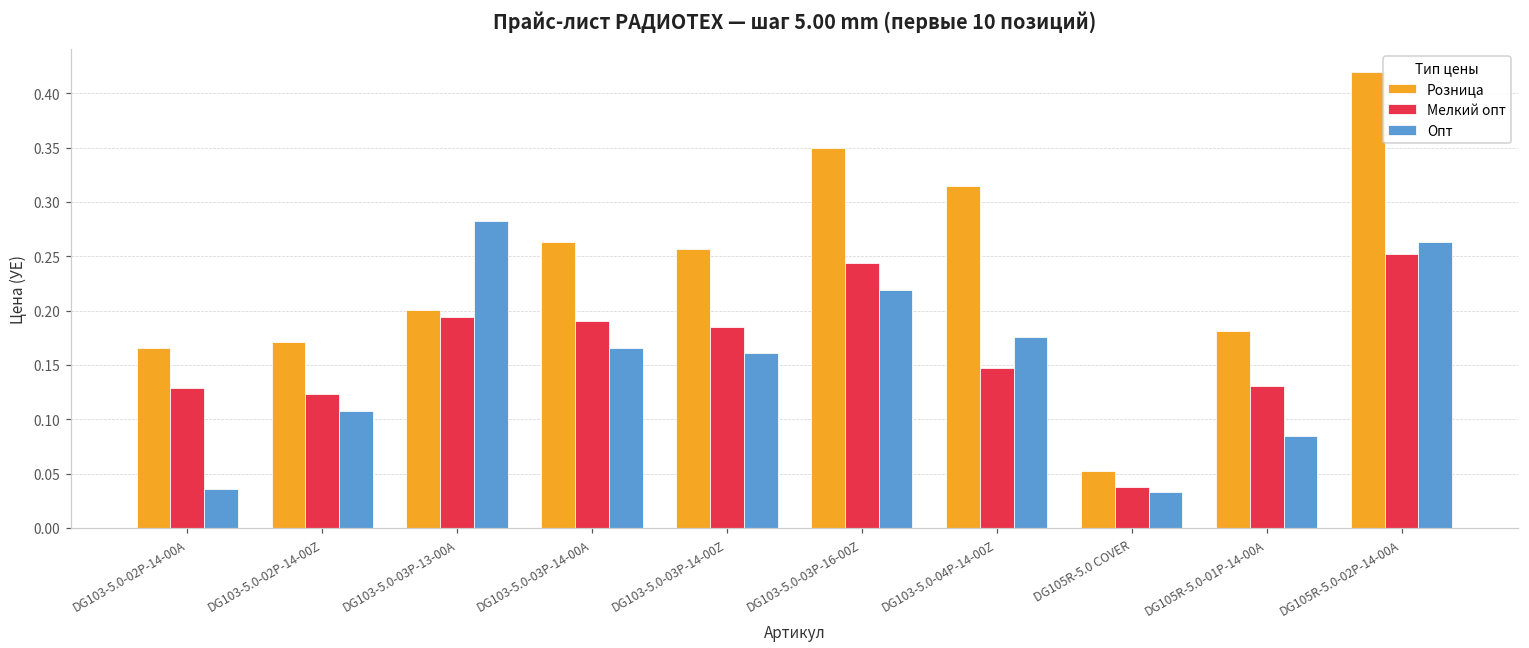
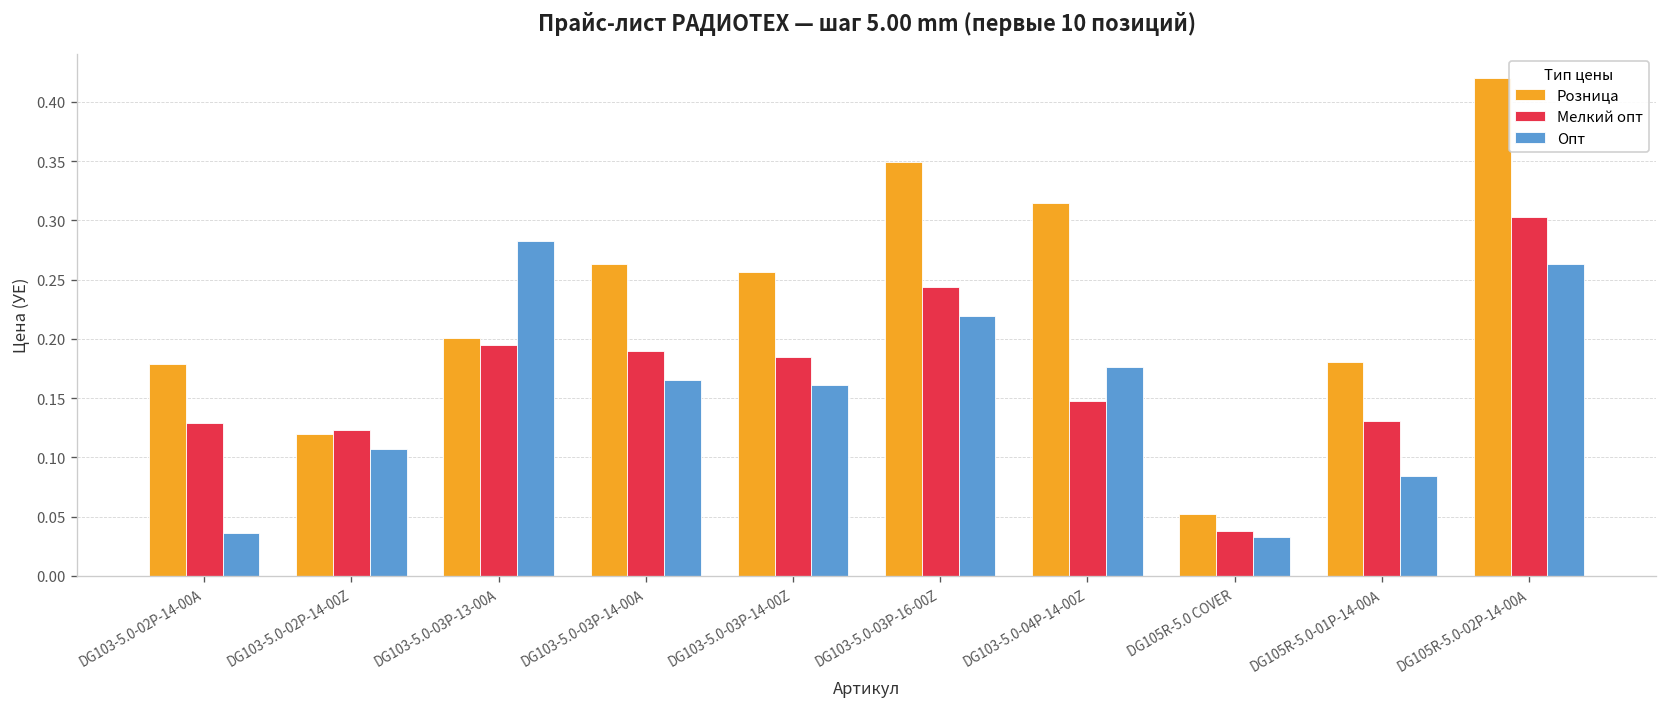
  {
    "Розница": {
-     "DG103-5.0-02P-14-00A": 0.17,
-     "DG103-5.0-02P-14-00Z": 0.17,
+     "DG103-5.0-02P-14-00A": 0.18,
+     "DG103-5.0-02P-14-00Z": 0.12,
      "DG103-5.0-03P-13-00A": 0.20,
      "DG103-5.0-03P-14-00A": 0.26,
      "DG103-5.0-03P-14-00Z": 0.26,
      "DG103-5.0-03P-16-00Z": 0.35,
      "DG103-5.0-04P-14-00Z": 0.31,
      "DG105R-5.0 COVER": 0.05,
      "DG105R-5.0-01P-14-00A": 0.18,
      "DG105R-5.0-02P-14-00A": 0.42
    },
    "Мелкий опт": {
      "DG103-5.0-02P-14-00A": 0.13,
      "DG103-5.0-02P-14-00Z": 0.12,
      "DG103-5.0-03P-13-00A": 0.19,
      "DG103-5.0-03P-14-00A": 0.19,
      "DG103-5.0-03P-14-00Z": 0.18,
      "DG103-5.0-03P-16-00Z": 0.24,
      "DG103-5.0-04P-14-00Z": 0.15,
      "DG105R-5.0 COVER": 0.04,
      "DG105R-5.0-01P-14-00A": 0.13,
-     "DG105R-5.0-02P-14-00A": 0.25
+     "DG105R-5.0-02P-14-00A": 0.30
    },
    "Опт": {
      "DG103-5.0-02P-14-00A": 0.04,
      "DG103-5.0-02P-14-00Z": 0.11,
      "DG103-5.0-03P-13-00A": 0.28,
      "DG103-5.0-03P-14-00A": 0.17,
      "DG103-5.0-03P-14-00Z": 0.16,
      "DG103-5.0-03P-16-00Z": 0.22,
      "DG103-5.0-04P-14-00Z": 0.18,
      "DG105R-5.0 COVER": 0.03,
      "DG105R-5.0-01P-14-00A": 0.08,
      "DG105R-5.0-02P-14-00A": 0.26
    }
  }
